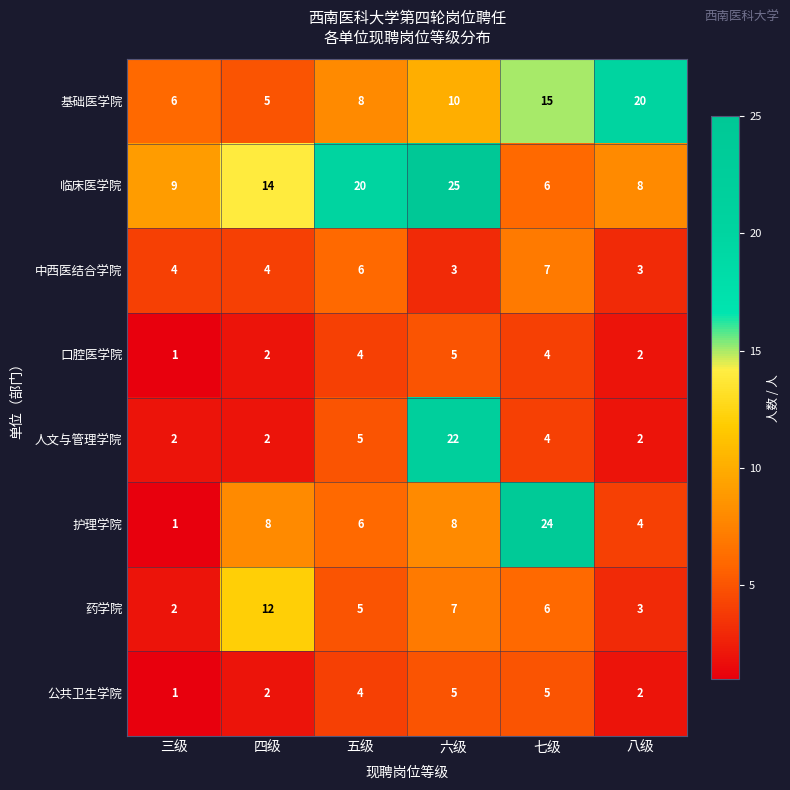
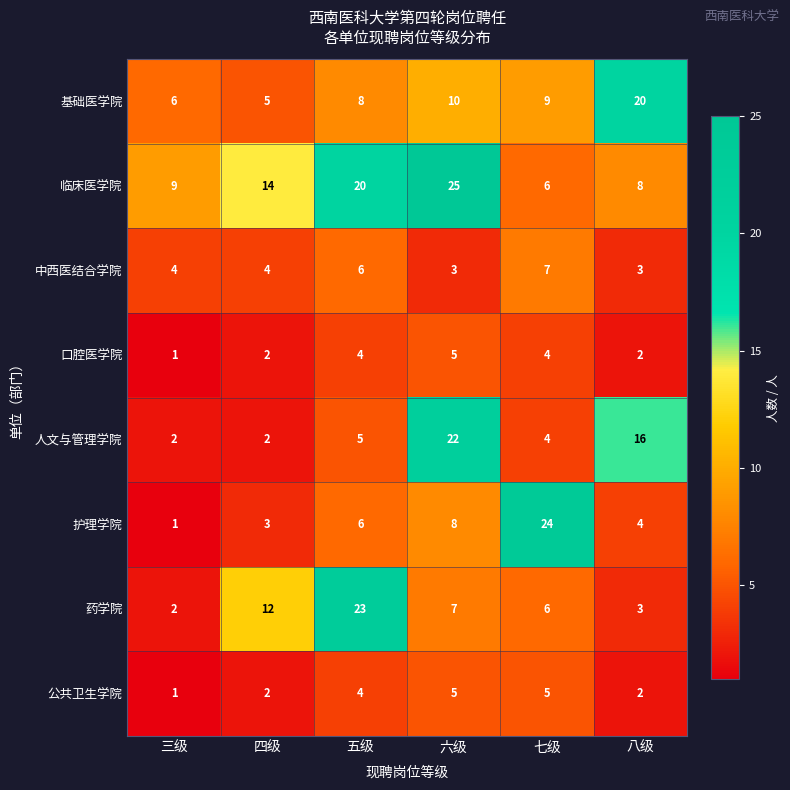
  {
    "基础医学院": {
      "三级": 6,
      "四级": 5,
      "五级": 8,
      "六级": 10,
-     "七级": 15,
+     "七级": 9,
      "八级": 20
    },
    "临床医学院": {
      "三级": 9,
      "四级": 14,
      "五级": 20,
      "六级": 25,
      "七级": 6,
      "八级": 8
    },
    "中西医结合学院": {
      "三级": 4,
      "四级": 4,
      "五级": 6,
      "六级": 3,
      "七级": 7,
      "八级": 3
    },
    "口腔医学院": {
      "三级": 1,
      "四级": 2,
      "五级": 4,
      "六级": 5,
      "七级": 4,
      "八级": 2
    },
    "人文与管理学院": {
      "三级": 2,
      "四级": 2,
      "五级": 5,
      "六级": 22,
      "七级": 4,
-     "八级": 2
+     "八级": 16
    },
    "护理学院": {
      "三级": 1,
-     "四级": 8,
+     "四级": 3,
      "五级": 6,
      "六级": 8,
      "七级": 24,
      "八级": 4
    },
    "药学院": {
      "三级": 2,
      "四级": 12,
-     "五级": 5,
+     "五级": 23,
      "六级": 7,
      "七级": 6,
      "八级": 3
    },
    "公共卫生学院": {
      "三级": 1,
      "四级": 2,
      "五级": 4,
      "六级": 5,
      "七级": 5,
      "八级": 2
    }
  }
